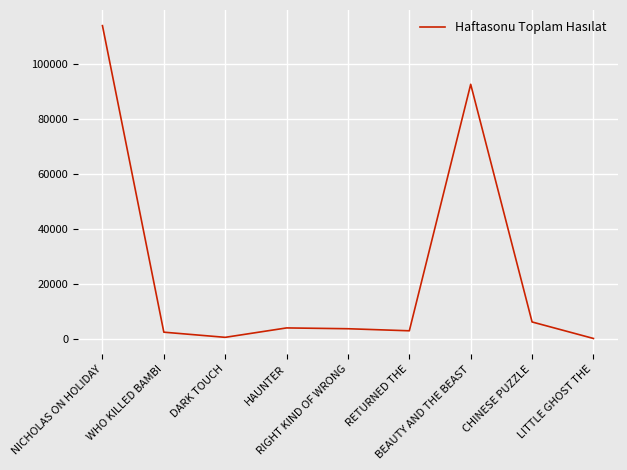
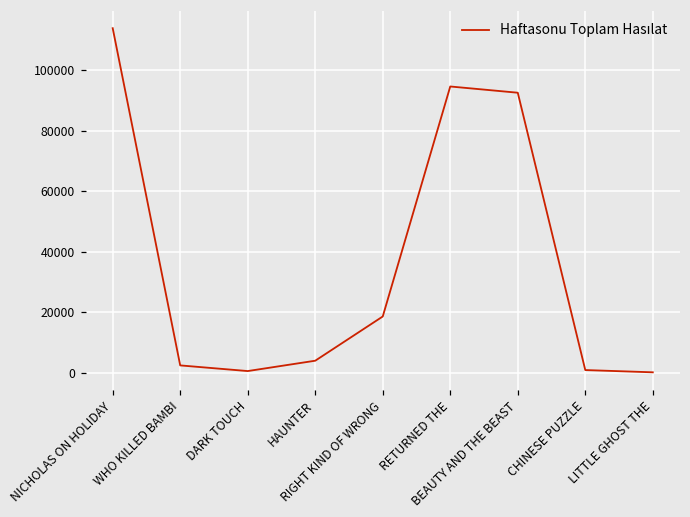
  {
    "NICHOLAS ON HOLIDAY": 114000,
    "WHO KILLED BAMBI": 2000,
    "DARK TOUCH": 1000,
    "HAUNTER": 4000,
-   "RIGHT KIND OF WRONG": 4000,
-   "RETURNED THE": 3000,
+   "RIGHT KIND OF WRONG": 19000,
+   "RETURNED THE": 95000,
    "BEAUTY AND THE BEAST": 93000,
-   "CHINESE PUZZLE": 6000,
+   "CHINESE PUZZLE": 1000,
    "LITTLE GHOST THE": 0
  }
